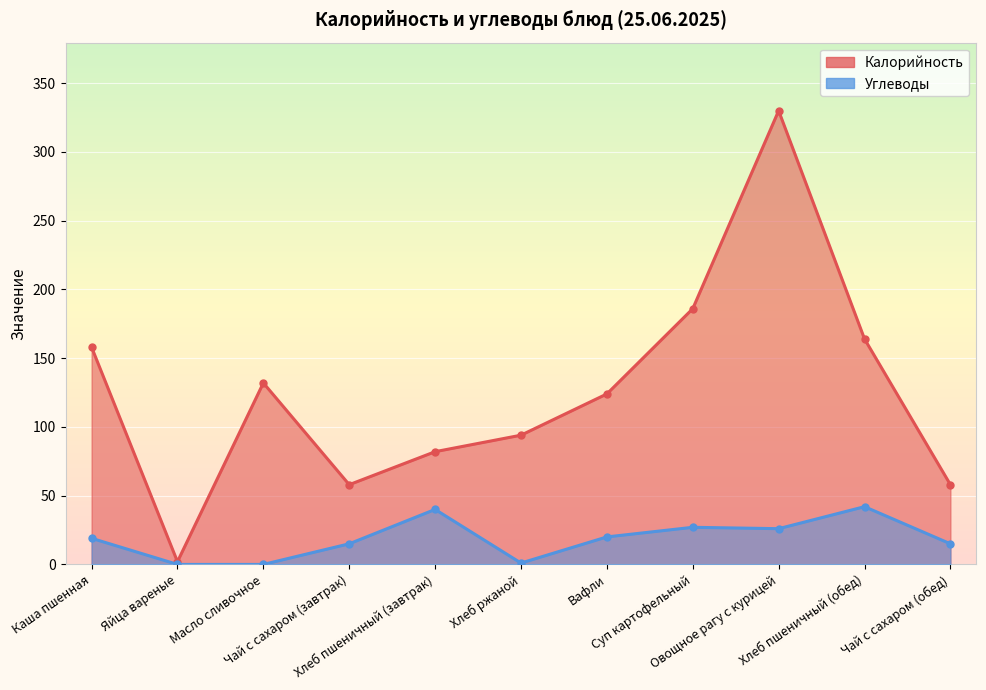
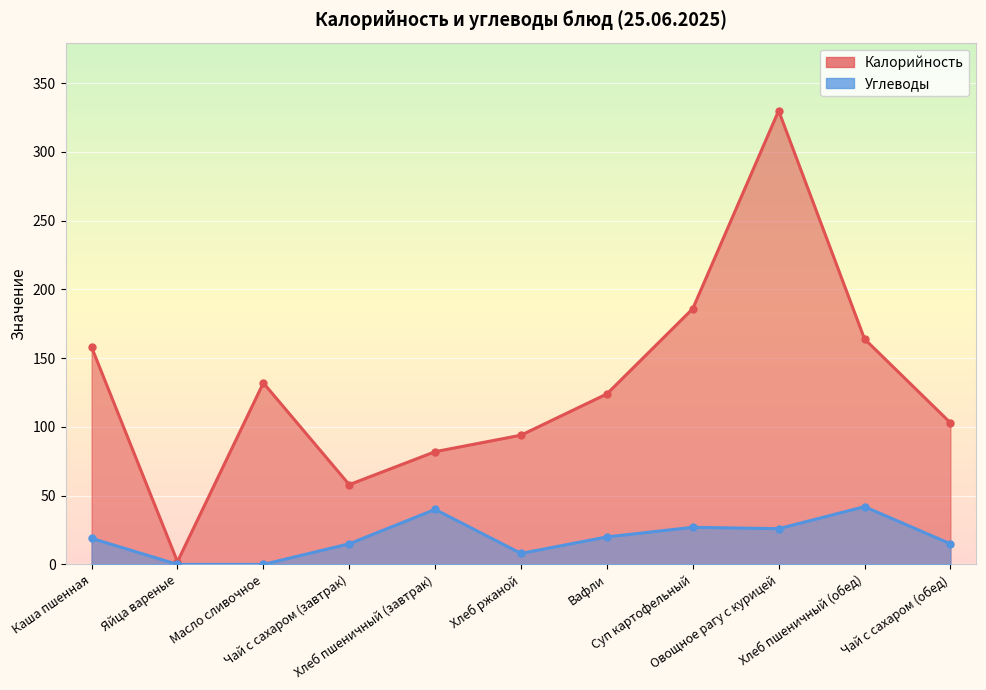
  {
    "Калорийность": {
      "Каша пшенная": 158,
      "Яйца вареные": 2,
      "Масло сливочное": 132,
      "Чай с сахаром (завтрак)": 58,
      "Хлеб пшеничный (завтрак)": 82,
      "Хлеб ржаной": 94,
      "Вафли": 124,
      "Суп картофельный": 186,
      "Овощное рагу с курицей": 330,
      "Хлеб пшеничный (обед)": 164,
-     "Чай с сахаром (обед)": 58
+     "Чай с сахаром (обед)": 103
    },
    "Углеводы": {
      "Каша пшенная": 19,
      "Яйца вареные": 0,
      "Масло сливочное": 0,
      "Чай с сахаром (завтрак)": 15,
      "Хлеб пшеничный (завтрак)": 40,
-     "Хлеб ржаной": 1,
+     "Хлеб ржаной": 8,
      "Вафли": 20,
      "Суп картофельный": 27,
      "Овощное рагу с курицей": 26,
      "Хлеб пшеничный (обед)": 42,
      "Чай с сахаром (обед)": 15
    }
  }
